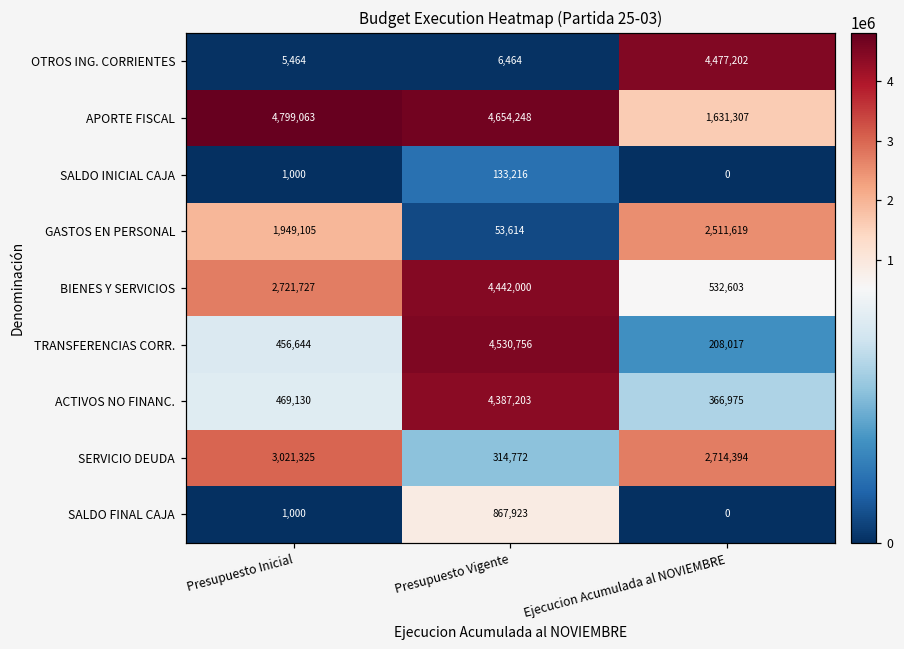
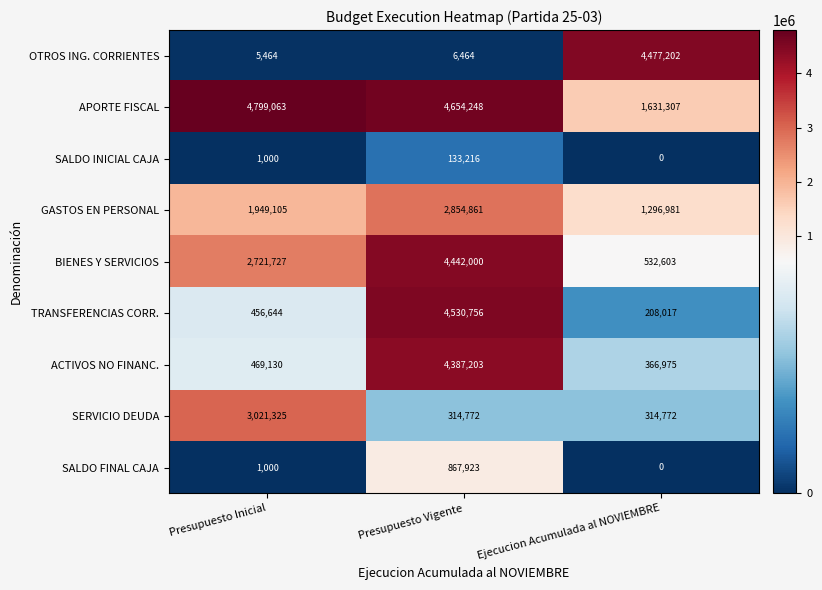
  {
    "OTROS ING. CORRIENTES": {
      "Presupuesto Inicial": "5,464",
      "Presupuesto Vigente": "6,464",
      "Ejecucion Acumulada al NOVIEMBRE": "4,477,202"
    },
    "APORTE FISCAL": {
      "Presupuesto Inicial": "4,799,063",
      "Presupuesto Vigente": "4,654,248",
      "Ejecucion Acumulada al NOVIEMBRE": "1,631,307"
    },
    "SALDO INICIAL CAJA": {
      "Presupuesto Inicial": "1,000",
      "Presupuesto Vigente": "133,216",
      "Ejecucion Acumulada al NOVIEMBRE": "0"
    },
    "GASTOS EN PERSONAL": {
      "Presupuesto Inicial": "1,949,105",
-     "Presupuesto Vigente": "53,614",
-     "Ejecucion Acumulada al NOVIEMBRE": "2,511,619"
+     "Presupuesto Vigente": "2,854,861",
+     "Ejecucion Acumulada al NOVIEMBRE": "1,296,981"
    },
    "BIENES Y SERVICIOS": {
      "Presupuesto Inicial": "2,721,727",
      "Presupuesto Vigente": "4,442,000",
      "Ejecucion Acumulada al NOVIEMBRE": "532,603"
    },
    "TRANSFERENCIAS CORR.": {
      "Presupuesto Inicial": "456,644",
      "Presupuesto Vigente": "4,530,756",
      "Ejecucion Acumulada al NOVIEMBRE": "208,017"
    },
    "ACTIVOS NO FINANC.": {
      "Presupuesto Inicial": "469,130",
      "Presupuesto Vigente": "4,387,203",
      "Ejecucion Acumulada al NOVIEMBRE": "366,975"
    },
    "SERVICIO DEUDA": {
      "Presupuesto Inicial": "3,021,325",
      "Presupuesto Vigente": "314,772",
-     "Ejecucion Acumulada al NOVIEMBRE": "2,714,394"
+     "Ejecucion Acumulada al NOVIEMBRE": "314,772"
    },
    "SALDO FINAL CAJA": {
      "Presupuesto Inicial": "1,000",
      "Presupuesto Vigente": "867,923",
      "Ejecucion Acumulada al NOVIEMBRE": "0"
    }
  }
